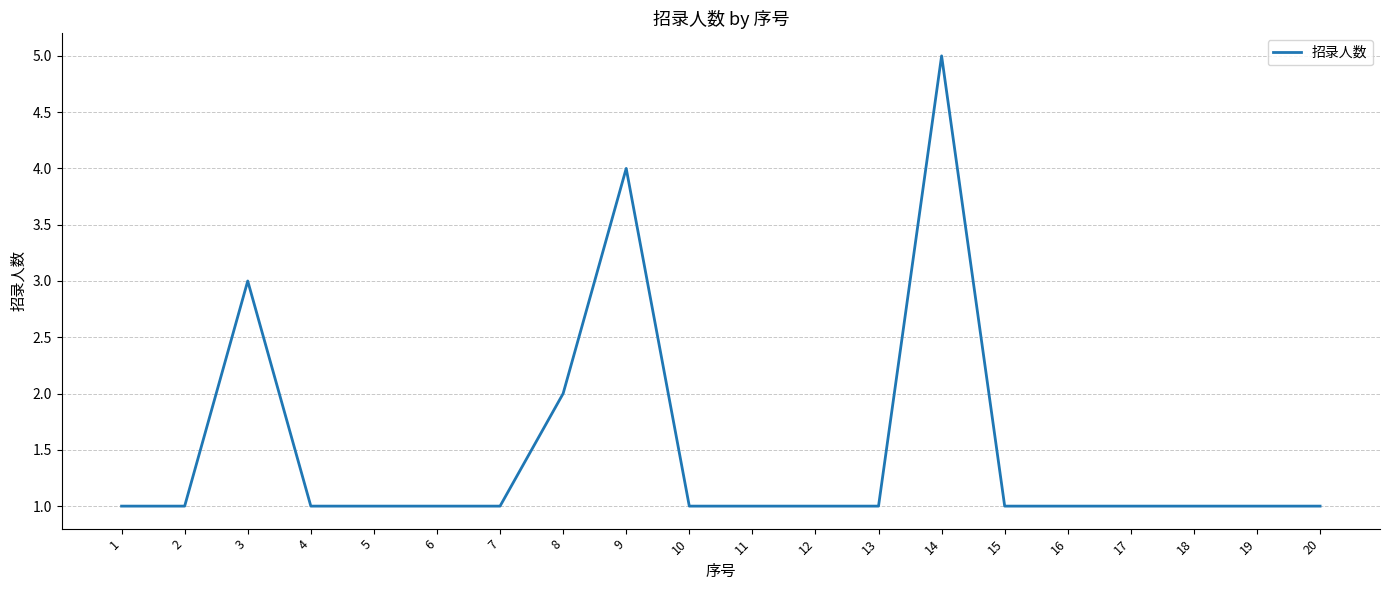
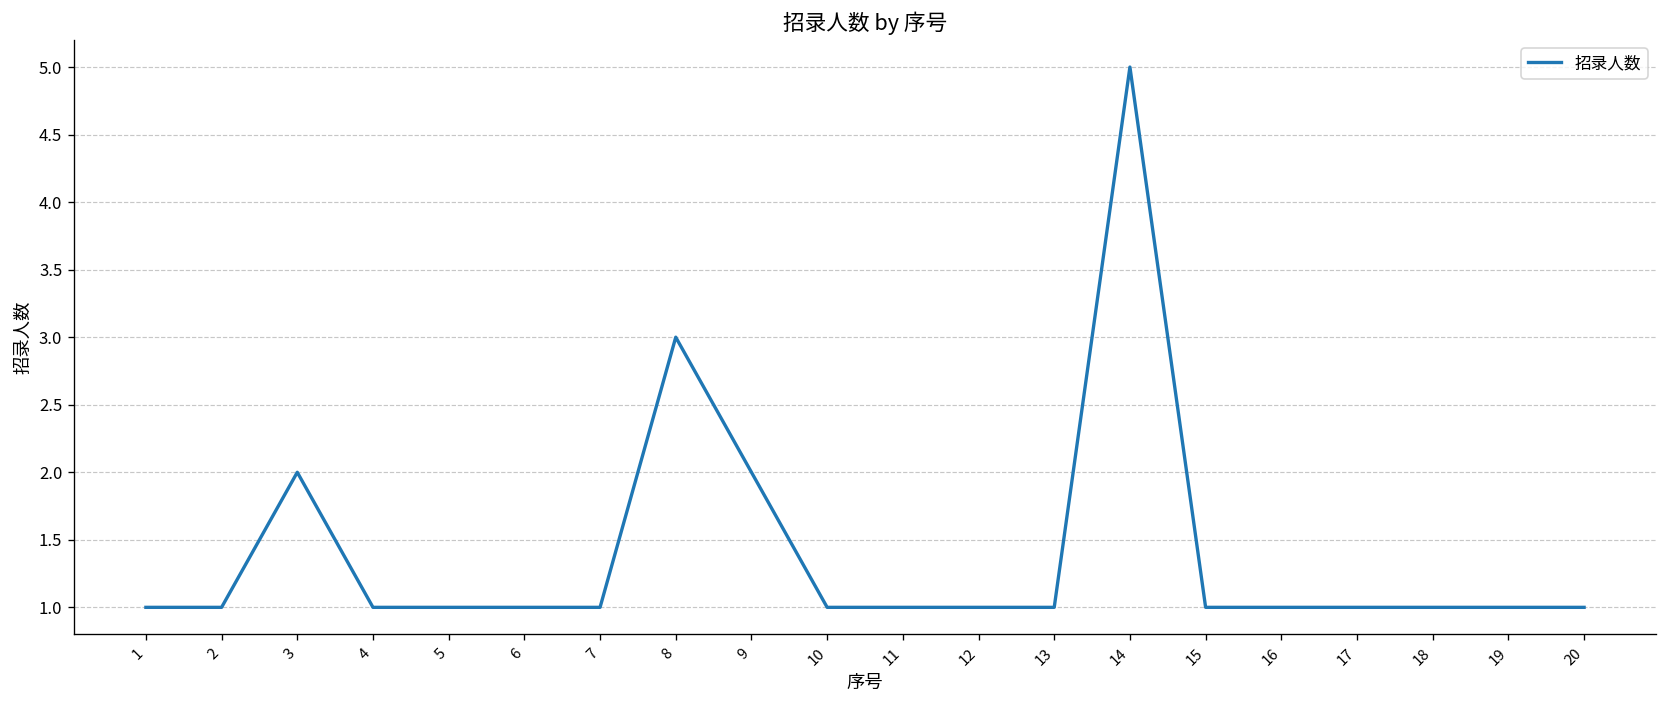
  {
    "1": 1,
    "2": 1,
-   "3": 3,
+   "3": 2,
    "4": 1,
    "5": 1,
    "6": 1,
    "7": 1,
-   "8": 2,
-   "9": 4,
+   "8": 3,
+   "9": 2,
    "10": 1,
    "11": 1,
    "12": 1,
    "13": 1,
    "14": 5,
    "15": 1,
    "16": 1,
    "17": 1,
    "18": 1,
    "19": 1,
    "20": 1
  }
